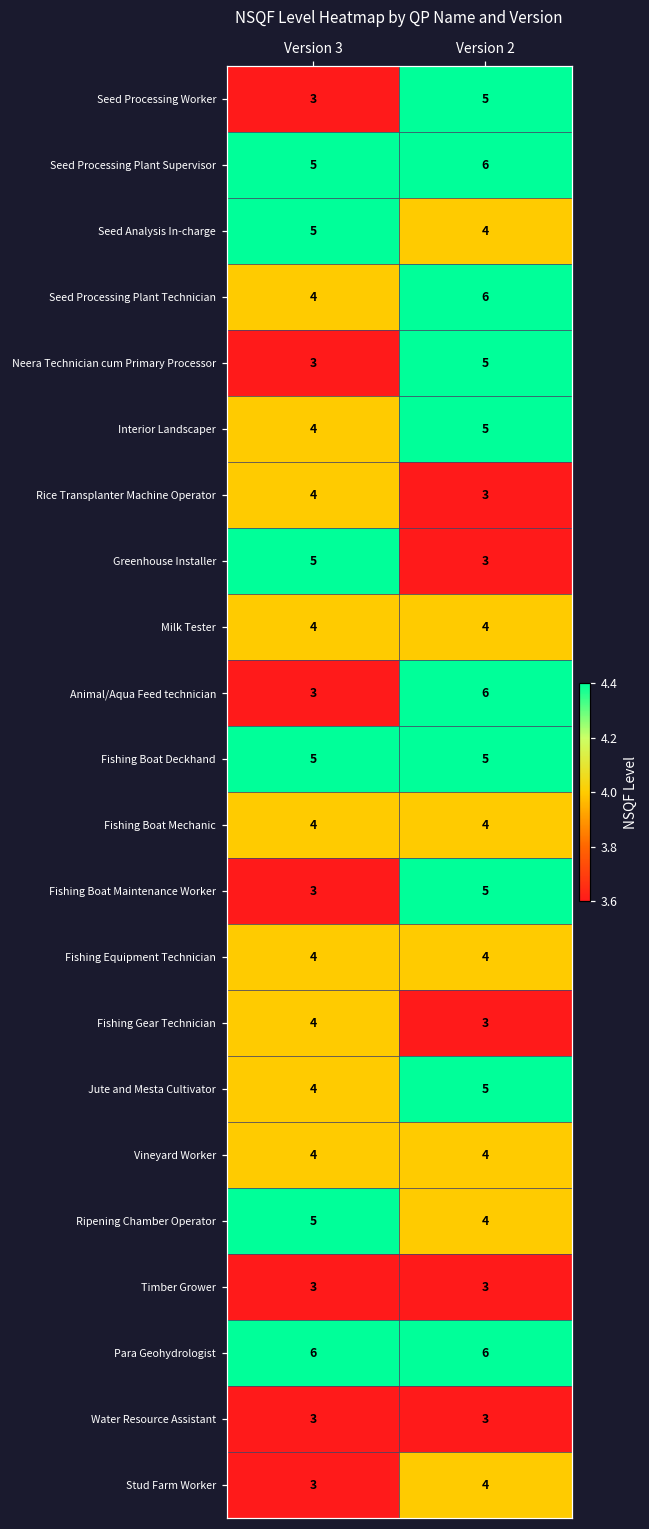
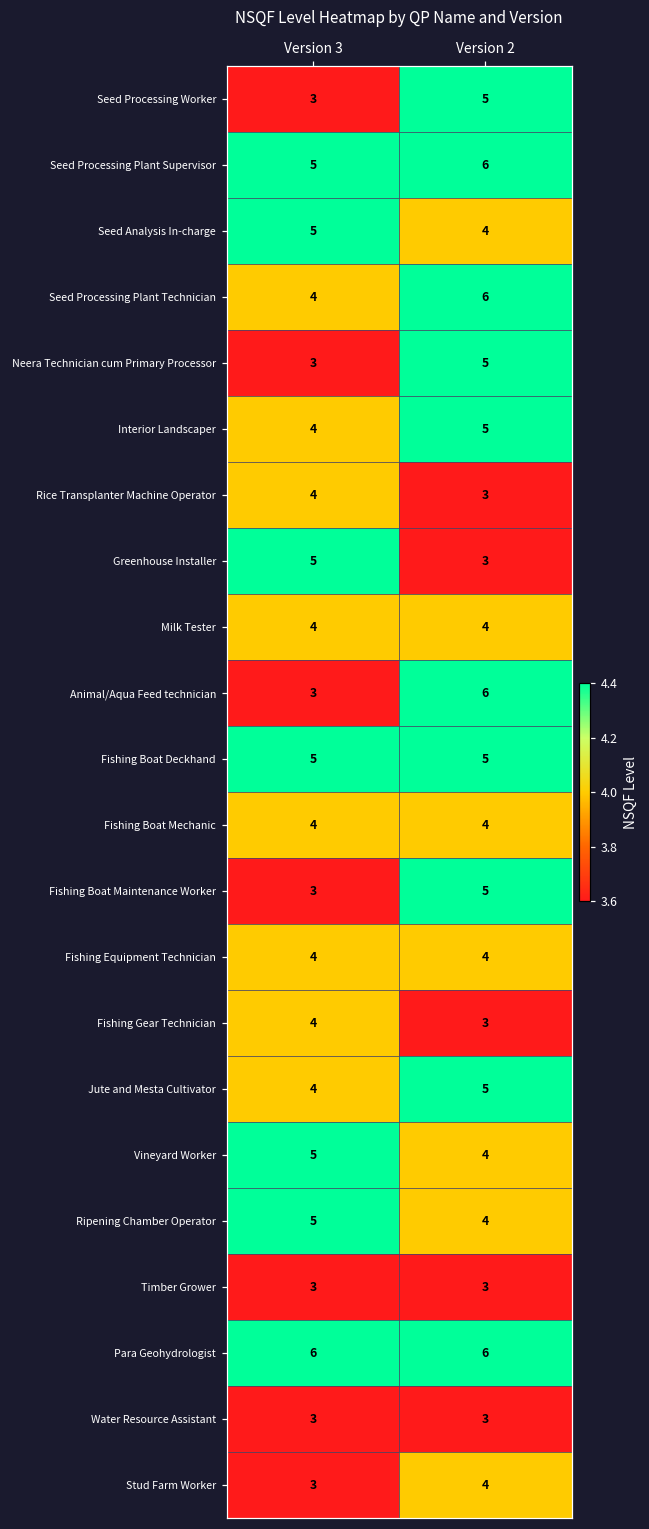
  {
    "Seed Processing Worker": {
      "Version 3": 3,
      "Version 2": 5
    },
    "Seed Processing Plant Supervisor": {
      "Version 3": 5,
      "Version 2": 6
    },
    "Seed Analysis In-charge": {
      "Version 3": 5,
      "Version 2": 4
    },
    "Seed Processing Plant Technician": {
      "Version 3": 4,
      "Version 2": 6
    },
    "Neera Technician cum Primary Processor": {
      "Version 3": 3,
      "Version 2": 5
    },
    "Interior Landscaper": {
      "Version 3": 4,
      "Version 2": 5
    },
    "Rice Transplanter Machine Operator": {
      "Version 3": 4,
      "Version 2": 3
    },
    "Greenhouse Installer": {
      "Version 3": 5,
      "Version 2": 3
    },
    "Milk Tester": {
      "Version 3": 4,
      "Version 2": 4
    },
    "Animal/Aqua Feed technician": {
      "Version 3": 3,
      "Version 2": 6
    },
    "Fishing Boat Deckhand": {
      "Version 3": 5,
      "Version 2": 5
    },
    "Fishing Boat Mechanic": {
      "Version 3": 4,
      "Version 2": 4
    },
    "Fishing Boat Maintenance Worker": {
      "Version 3": 3,
      "Version 2": 5
    },
    "Fishing Equipment Technician": {
      "Version 3": 4,
      "Version 2": 4
    },
    "Fishing Gear Technician": {
      "Version 3": 4,
      "Version 2": 3
    },
    "Jute and Mesta Cultivator": {
      "Version 3": 4,
      "Version 2": 5
    },
    "Vineyard Worker": {
-     "Version 3": 4,
+     "Version 3": 5,
      "Version 2": 4
    },
    "Ripening Chamber Operator": {
      "Version 3": 5,
      "Version 2": 4
    },
    "Timber Grower": {
      "Version 3": 3,
      "Version 2": 3
    },
    "Para Geohydrologist": {
      "Version 3": 6,
      "Version 2": 6
    },
    "Water Resource Assistant": {
      "Version 3": 3,
      "Version 2": 3
    },
    "Stud Farm Worker": {
      "Version 3": 3,
      "Version 2": 4
    }
  }
